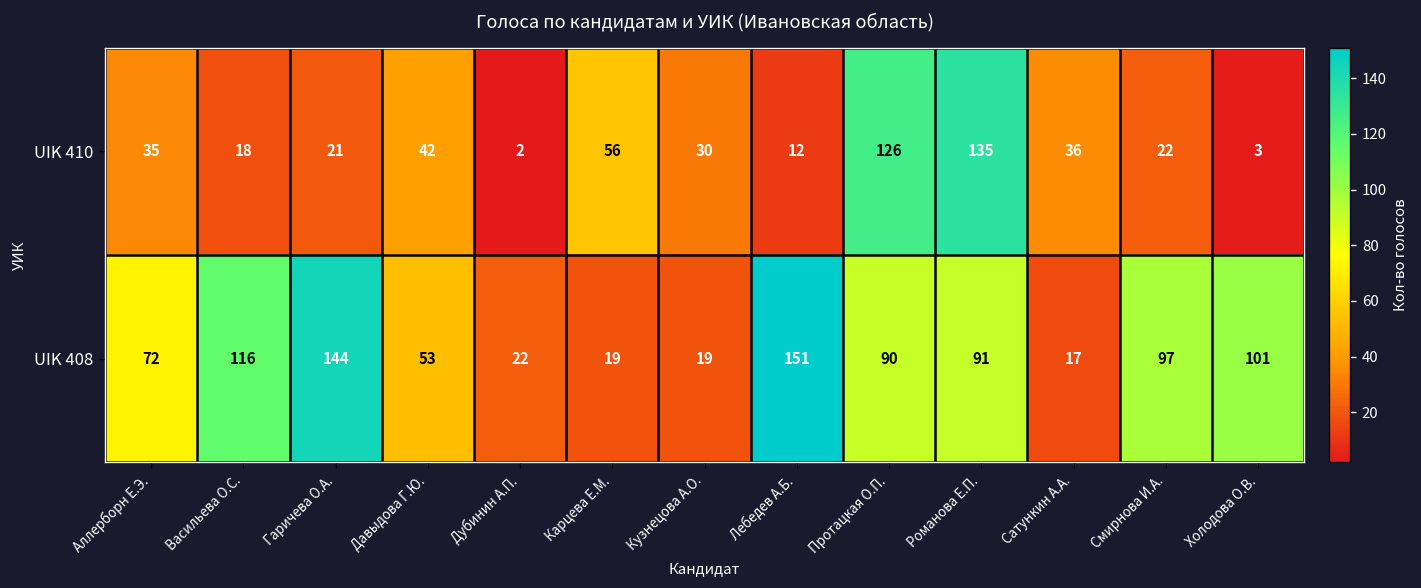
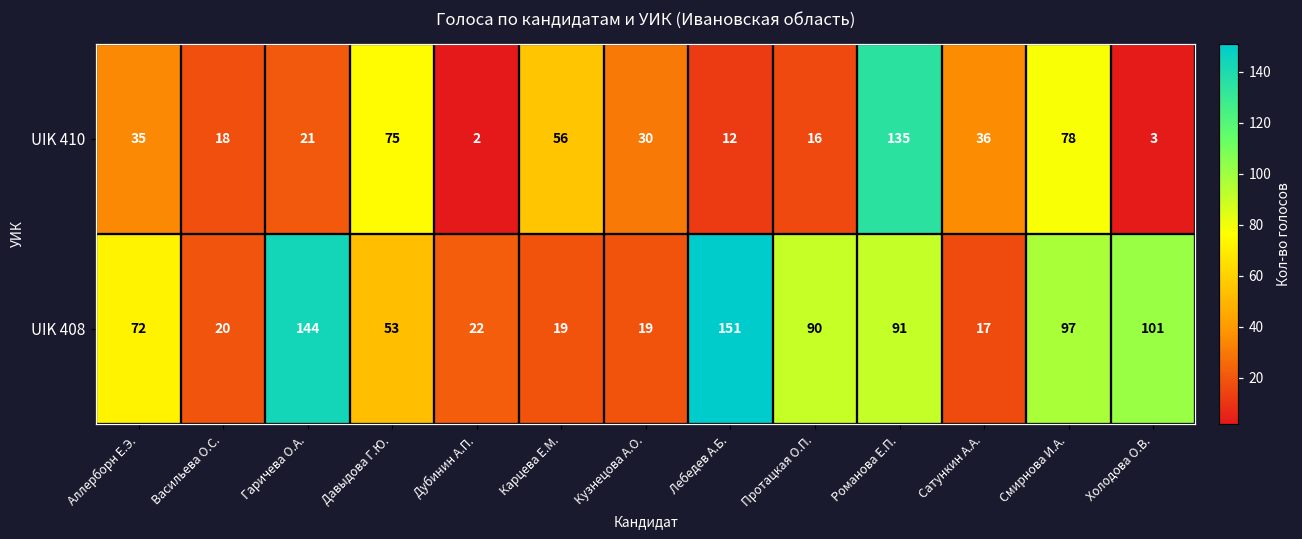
  {
    "UIK 410": {
      "Аллерборн Е.Э.": 35,
      "Васильева О.С.": 18,
      "Гаричева О.А.": 21,
-     "Давыдова Г.Ю.": 42,
+     "Давыдова Г.Ю.": 75,
      "Дубинин А.П.": 2,
      "Карцева Е.М.": 56,
      "Кузнецова А.О.": 30,
      "Лебедев А.Б.": 12,
-     "Протацкая О.П.": 126,
+     "Протацкая О.П.": 16,
      "Романова Е.П.": 135,
      "Сатункин А.А.": 36,
-     "Смирнова И.А.": 22,
+     "Смирнова И.А.": 78,
      "Холодова О.В.": 3
    },
    "UIK 408": {
      "Аллерборн Е.Э.": 72,
-     "Васильева О.С.": 116,
+     "Васильева О.С.": 20,
      "Гаричева О.А.": 144,
      "Давыдова Г.Ю.": 53,
      "Дубинин А.П.": 22,
      "Карцева Е.М.": 19,
      "Кузнецова А.О.": 19,
      "Лебедев А.Б.": 151,
      "Протацкая О.П.": 90,
      "Романова Е.П.": 91,
      "Сатункин А.А.": 17,
      "Смирнова И.А.": 97,
      "Холодова О.В.": 101
    }
  }
